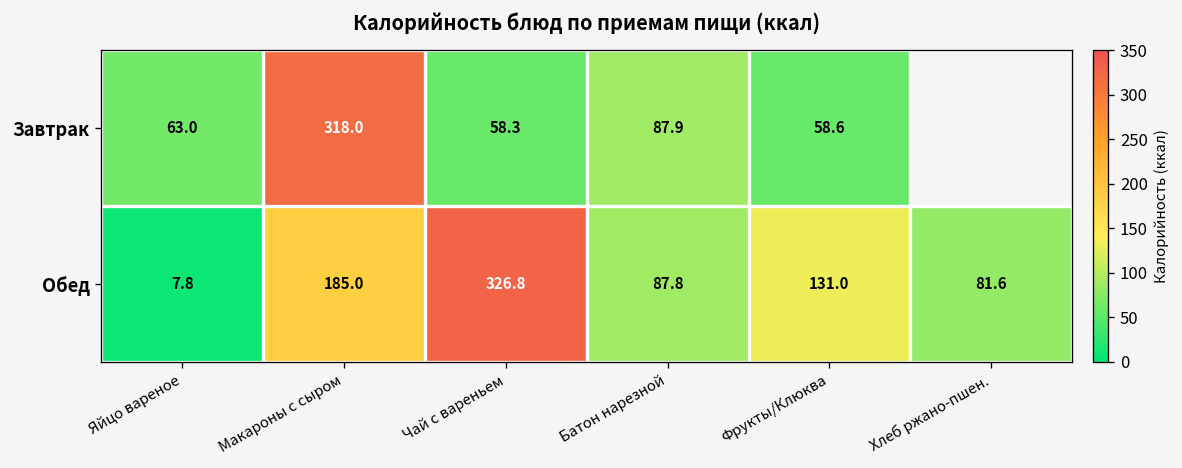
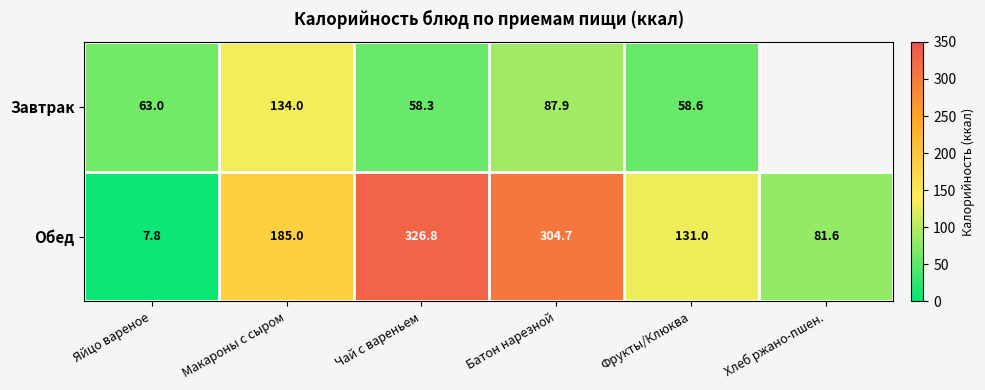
  {
    "Завтрак": {
      "Яйцо вареное": 63.0,
-     "Макароны с сыром": 318.0,
+     "Макароны с сыром": 134.0,
      "Чай с вареньем": 58.3,
      "Батон нарезной": 87.9,
      "Фрукты/Клюква": 58.6
    },
    "Обед": {
      "Яйцо вареное": 7.8,
      "Макароны с сыром": 185.0,
      "Чай с вареньем": 326.8,
-     "Батон нарезной": 87.8,
+     "Батон нарезной": 304.7,
      "Фрукты/Клюква": 131.0,
      "Хлеб ржано-пшен.": 81.6
    }
  }
